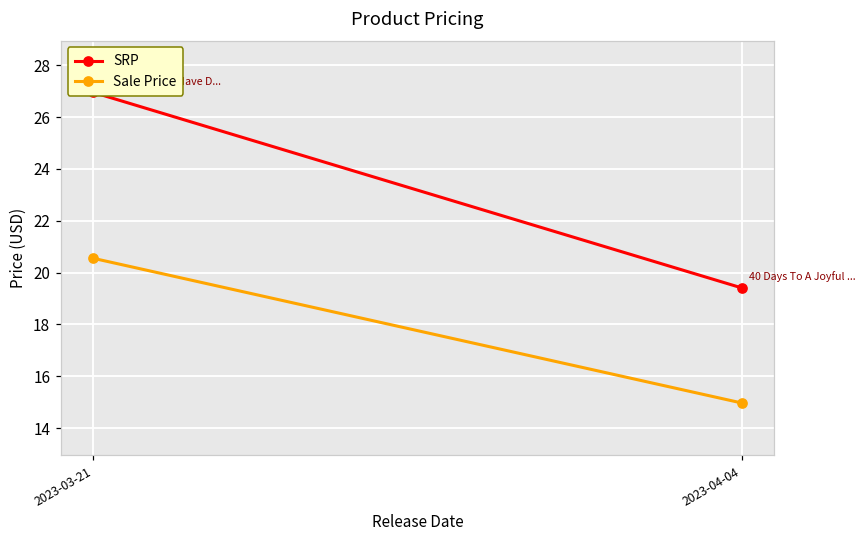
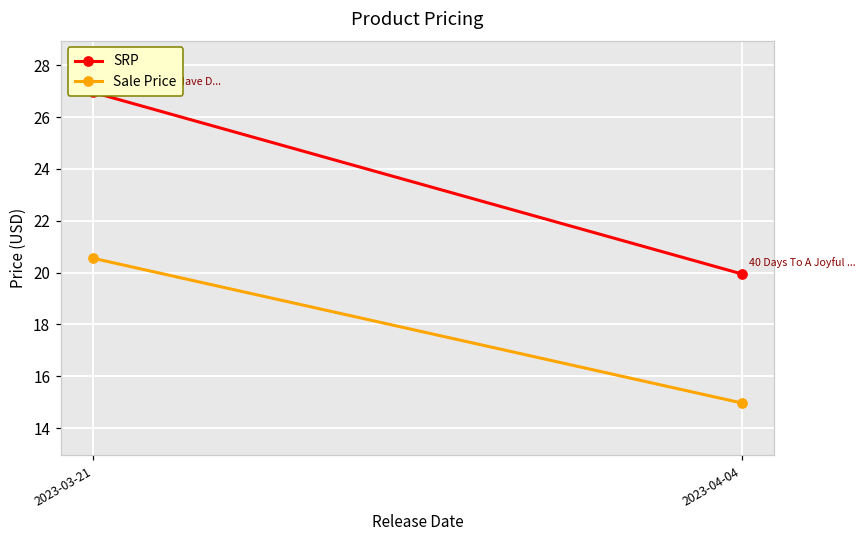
  {
    "SRP": {
-     "2023-04-04": 19.4
+     "2023-04-04": 20.0
    },
    "Sale Price": {
      "2023-03-21": 20.6,
      "2023-04-04": 15.0
    }
  }
